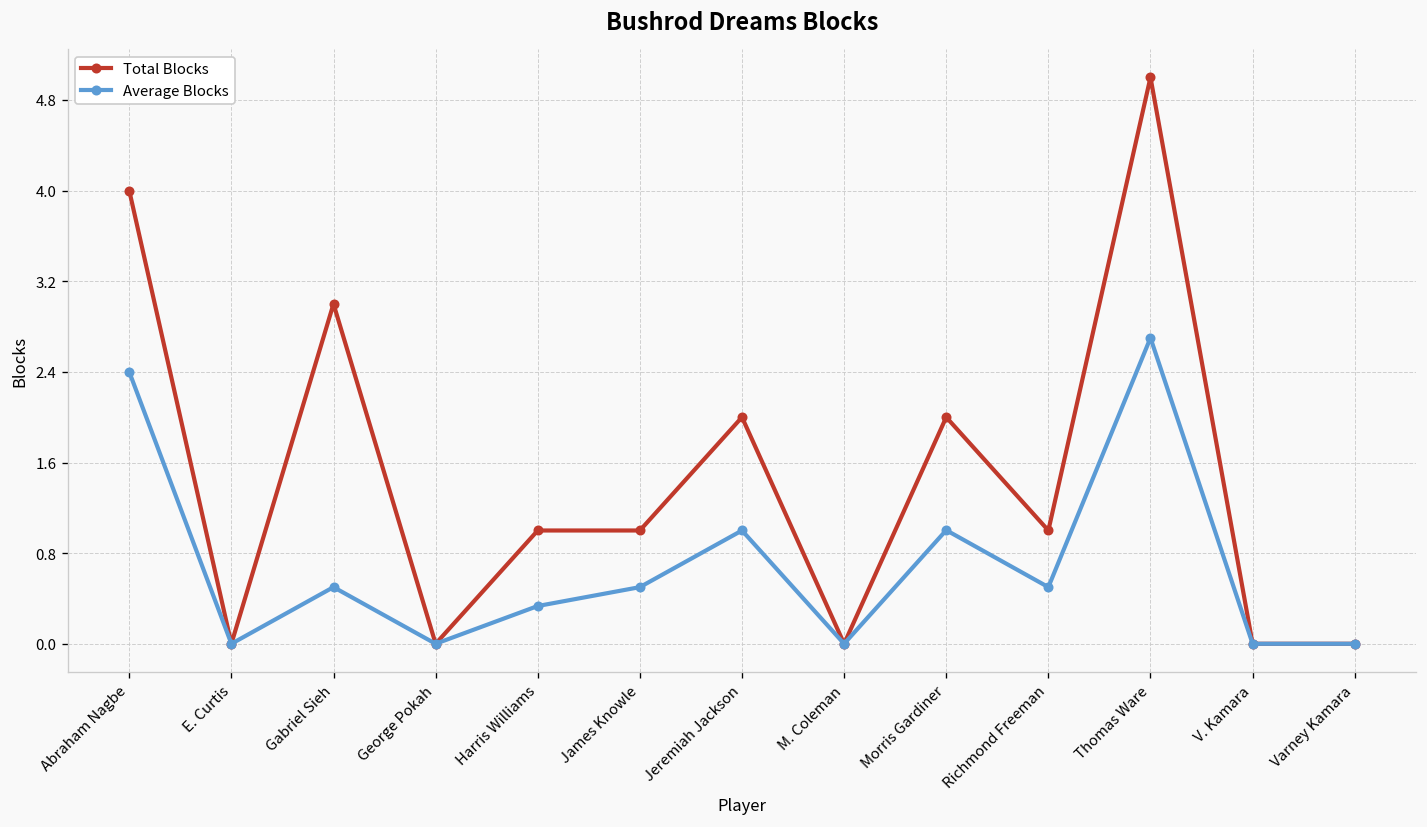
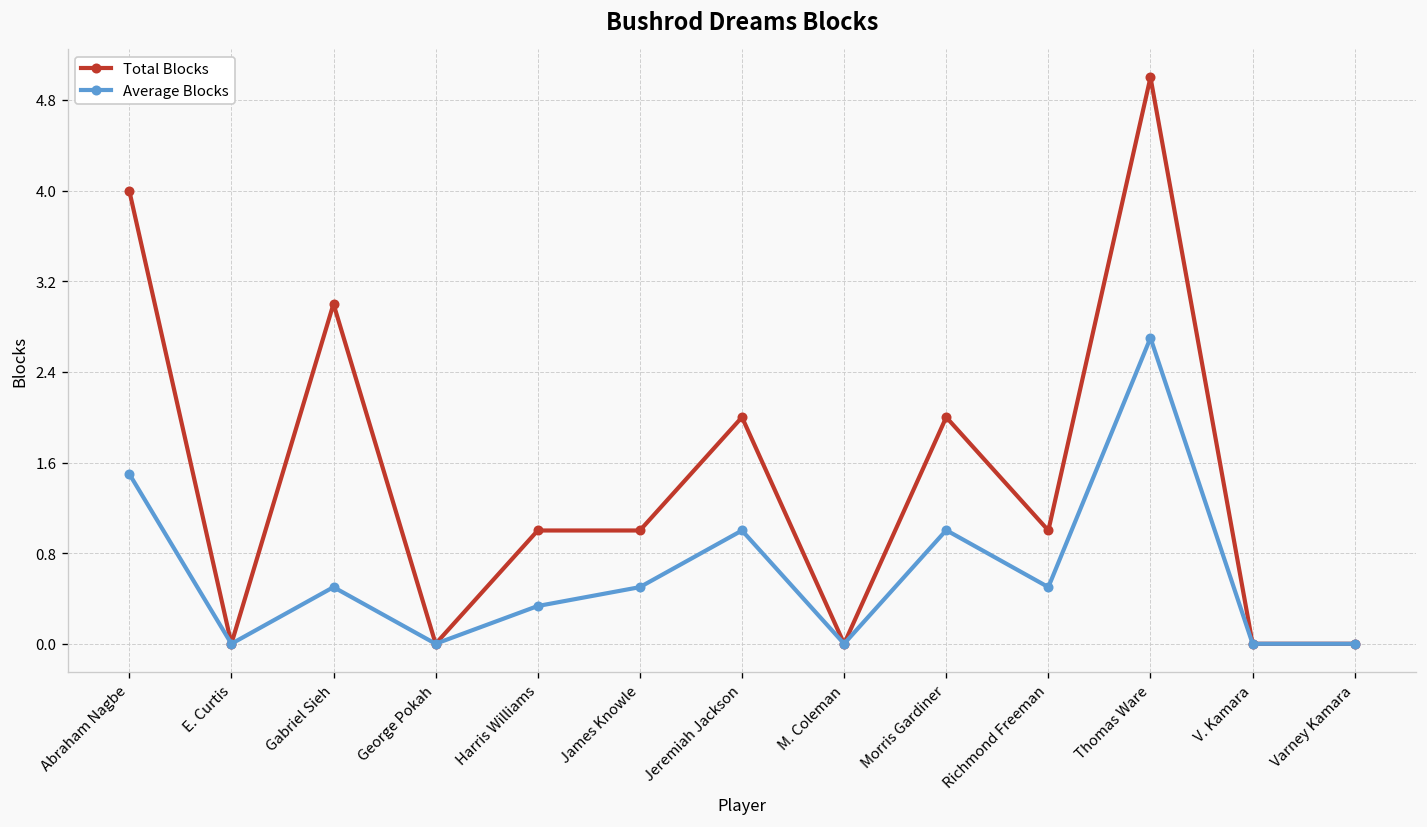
  {
    "Total Blocks": {
      "Abraham Nagbe": 4.0,
      "Gabriel Sieh": 3.0,
      "Harris Williams": 1.0,
      "James Knowle": 1.0,
      "Jeremiah Jackson": 2.0,
      "Morris Gardiner": 2.0,
      "Richmond Freeman": 1.0,
      "Thomas Ware": 5.0
    },
    "Average Blocks": {
-     "Abraham Nagbe": 2.4,
+     "Abraham Nagbe": 1.5,
      "Gabriel Sieh": 0.5,
      "Harris Williams": 0.3,
      "James Knowle": 0.5,
      "Jeremiah Jackson": 1.0,
      "Morris Gardiner": 1.0,
      "Richmond Freeman": 0.5,
      "Thomas Ware": 2.7
    }
  }
